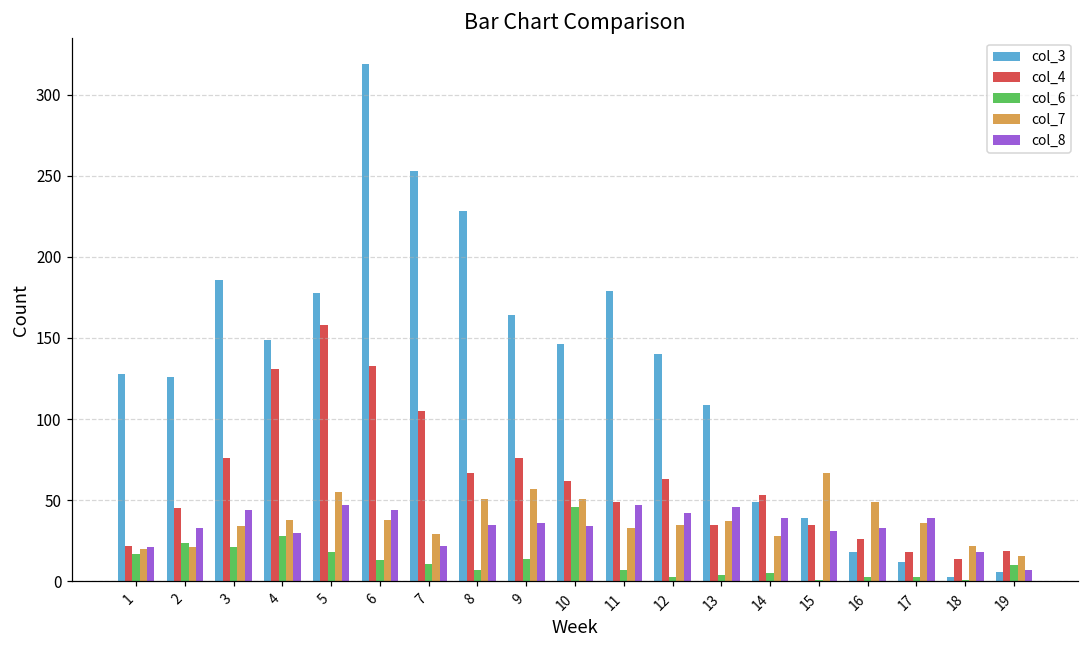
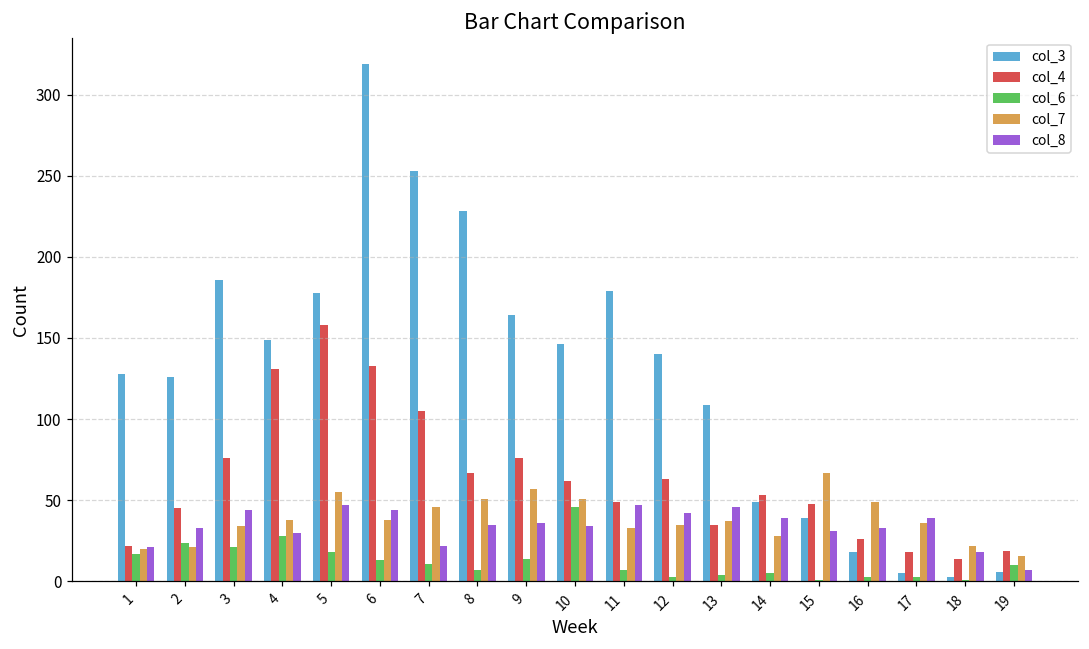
  {
    "col_3": {
      "1": 128,
      "2": 126,
      "3": 186,
      "4": 149,
      "5": 178,
      "6": 319,
      "7": 253,
      "8": 228,
      "9": 164,
      "10": 146,
      "11": 179,
      "12": 140,
      "13": 109,
      "14": 49,
      "15": 39,
      "16": 18,
-     "17": 12,
+     "17": 5,
      "18": 3,
      "19": 6
    },
    "col_4": {
      "1": 22,
      "2": 45,
      "3": 76,
      "4": 131,
      "5": 158,
      "6": 133,
      "7": 105,
      "8": 67,
      "9": 76,
      "10": 62,
      "11": 49,
      "12": 63,
      "13": 35,
      "14": 53,
-     "15": 35,
+     "15": 48,
      "16": 26,
      "17": 18,
      "18": 14,
      "19": 19
    },
    "col_6": {
      "1": 17,
      "2": 24,
      "3": 21,
      "4": 28,
      "5": 18,
      "6": 13,
      "7": 11,
      "8": 7,
      "9": 14,
      "10": 46,
      "11": 7,
      "12": 3,
      "13": 4,
      "14": 5,
      "16": 3,
      "17": 3,
      "19": 10
    },
    "col_7": {
      "1": 20,
      "2": 21,
      "3": 34,
      "4": 38,
      "5": 55,
      "6": 38,
-     "7": 29,
+     "7": 46,
      "8": 51,
      "9": 57,
      "10": 51,
      "11": 33,
      "12": 35,
      "13": 37,
      "14": 28,
      "15": 67,
      "16": 49,
      "17": 36,
      "18": 22,
      "19": 16
    },
    "col_8": {
      "1": 21,
      "2": 33,
      "3": 44,
      "4": 30,
      "5": 47,
      "6": 44,
      "7": 22,
      "8": 35,
      "9": 36,
      "10": 34,
      "11": 47,
      "12": 42,
      "13": 46,
      "14": 39,
      "15": 31,
      "16": 33,
      "17": 39,
      "18": 18,
      "19": 7
    }
  }
